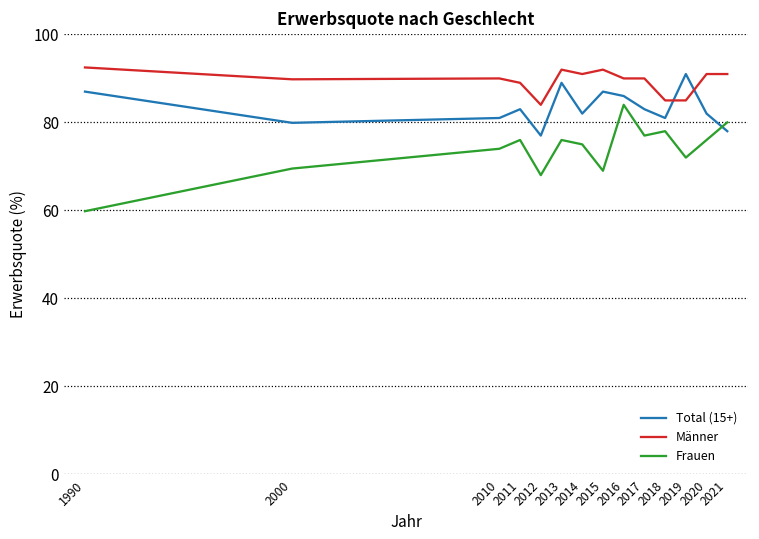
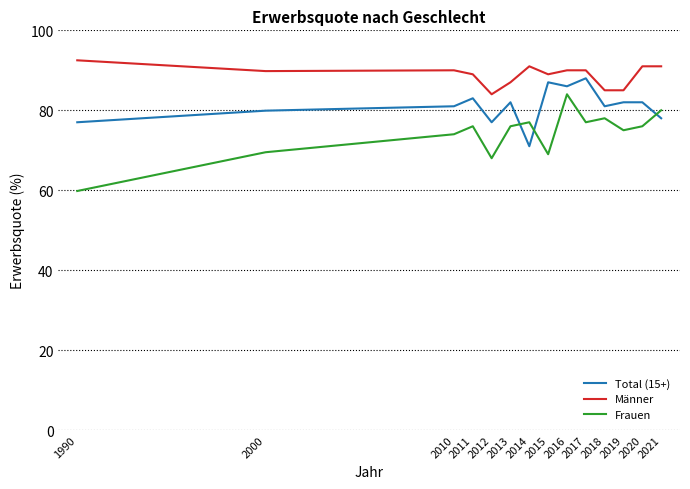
  {
    "Total (15+)": {
-     "1990": 87,
+     "1990": 77,
      "2000": 80,
      "2010": 81,
      "2011": 83,
      "2012": 77,
-     "2013": 89,
-     "2014": 82,
+     "2013": 82,
+     "2014": 71,
      "2015": 87,
      "2016": 86,
-     "2017": 83,
+     "2017": 88,
      "2018": 81,
-     "2019": 91,
+     "2019": 82,
      "2020": 82,
      "2021": 78
    },
    "Männer": {
      "1990": 93,
      "2000": 90,
      "2010": 90,
      "2011": 89,
      "2012": 84,
-     "2013": 92,
+     "2013": 87,
      "2014": 91,
-     "2015": 92,
+     "2015": 89,
      "2016": 90,
      "2017": 90,
      "2018": 85,
      "2019": 85,
      "2020": 91,
      "2021": 91
    },
    "Frauen": {
      "1990": 60,
      "2000": 70,
      "2010": 74,
      "2011": 76,
      "2012": 68,
      "2013": 76,
-     "2014": 75,
+     "2014": 77,
      "2015": 69,
      "2016": 84,
      "2017": 77,
      "2018": 78,
-     "2019": 72,
+     "2019": 75,
      "2020": 76,
      "2021": 80
    }
  }
